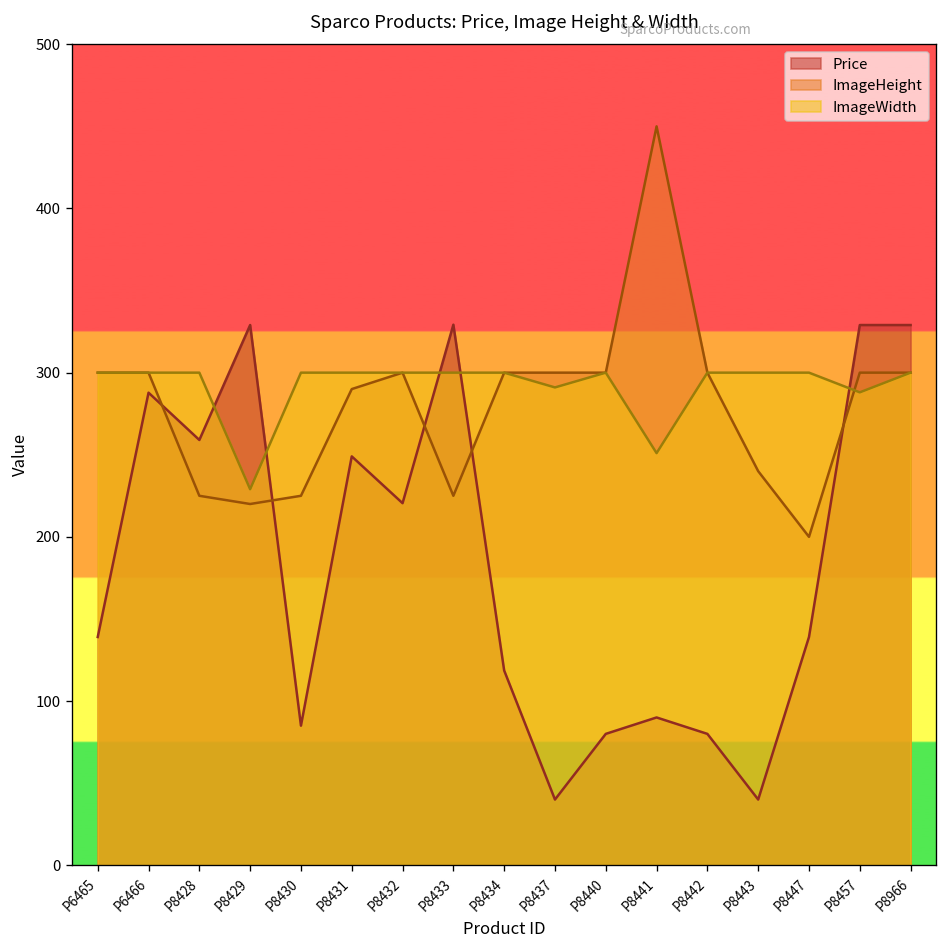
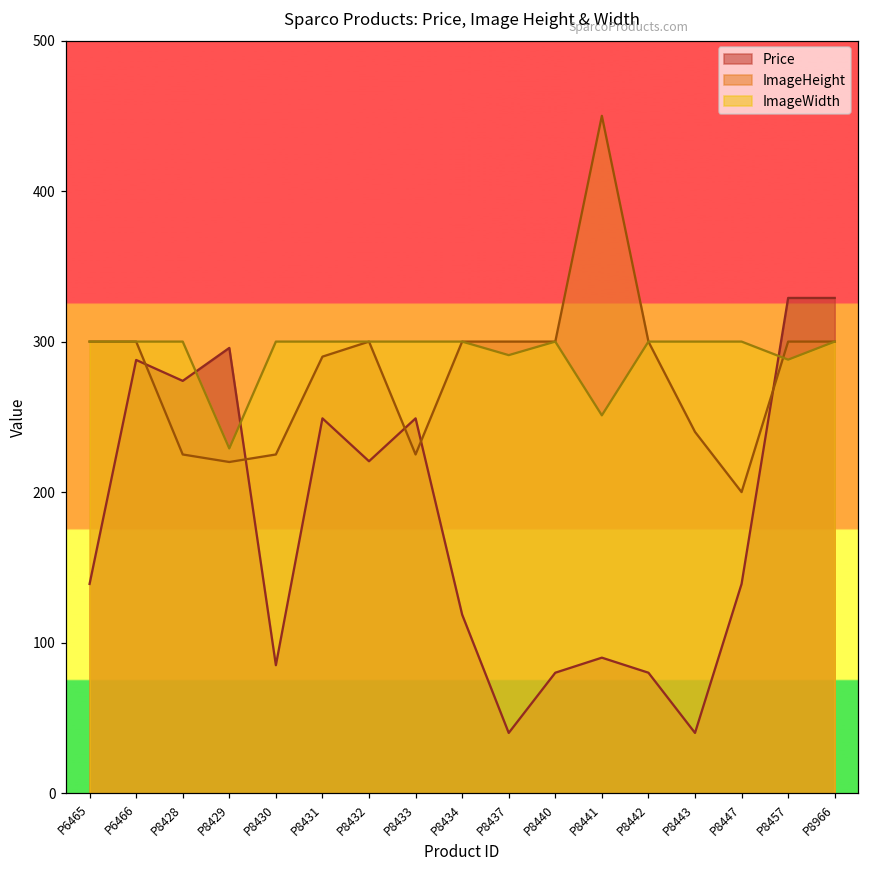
  {
    "Price": {
      "P6465": 139,
      "P6466": 288,
-     "P8428": 259,
-     "P8429": 329,
+     "P8428": 274,
+     "P8429": 296,
      "P8430": 85,
      "P8431": 249,
      "P8432": 221,
-     "P8433": 329,
+     "P8433": 249,
      "P8434": 119,
      "P8437": 40,
      "P8440": 80,
      "P8441": 90,
      "P8442": 80,
      "P8443": 40,
      "P8447": 139,
      "P8457": 329,
      "P8966": 329
    },
    "ImageHeight": {
      "P8428": 225,
      "P8429": 220,
      "P8430": 225,
      "P8431": 290,
      "P8433": 225,
      "P8437": 300,
      "P8441": 450,
      "P8443": 240,
      "P8447": 200,
      "P8457": 300
    },
    "ImageWidth": {
      "P8428": 300,
      "P8429": 229,
      "P8430": 300,
      "P8431": 300,
      "P8433": 300,
      "P8437": 291,
      "P8441": 251,
      "P8443": 300,
      "P8447": 300,
      "P8457": 288
    }
  }
